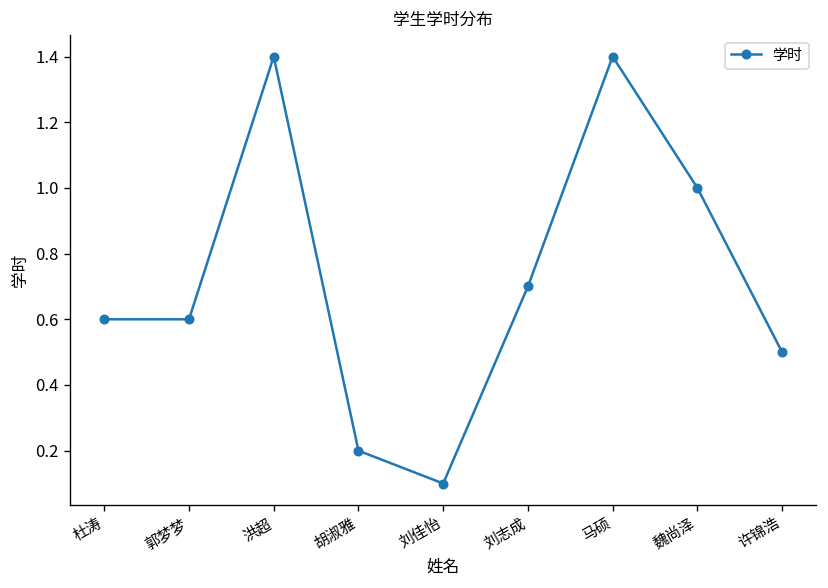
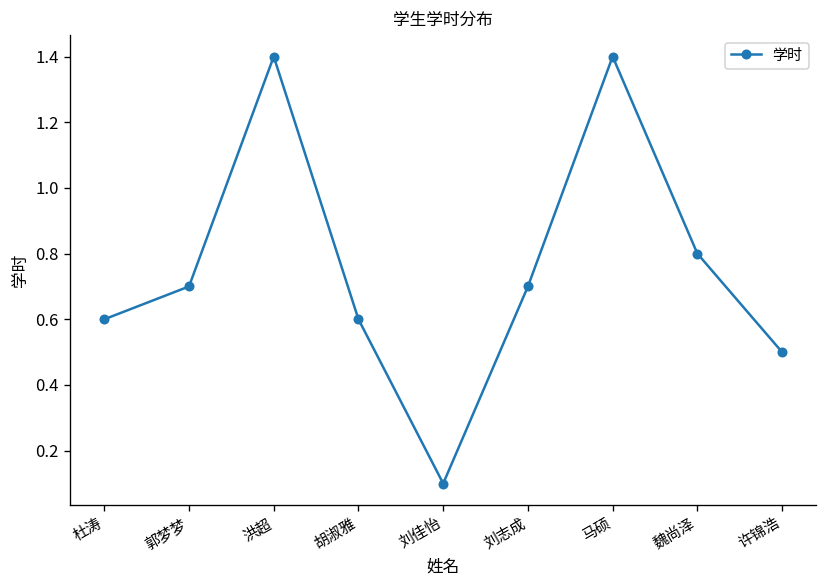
  {
    "杜涛": 0.6,
-   "郭梦梦": 0.6,
+   "郭梦梦": 0.7,
    "洪超": 1.4,
-   "胡淑雅": 0.2,
+   "胡淑雅": 0.6,
    "刘佳怡": 0.1,
    "刘志成": 0.7,
    "马硕": 1.4,
-   "魏尚泽": 1.0,
+   "魏尚泽": 0.8,
    "许锦浩": 0.5
  }
